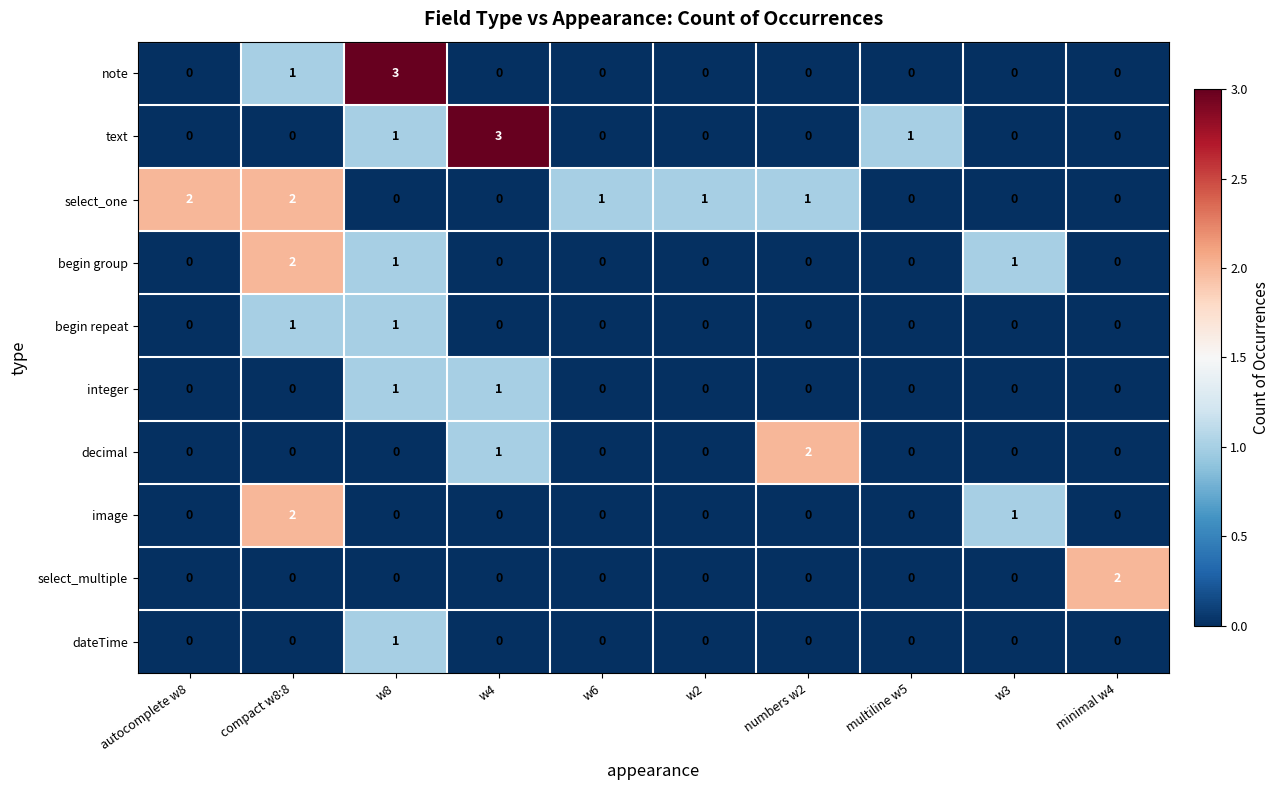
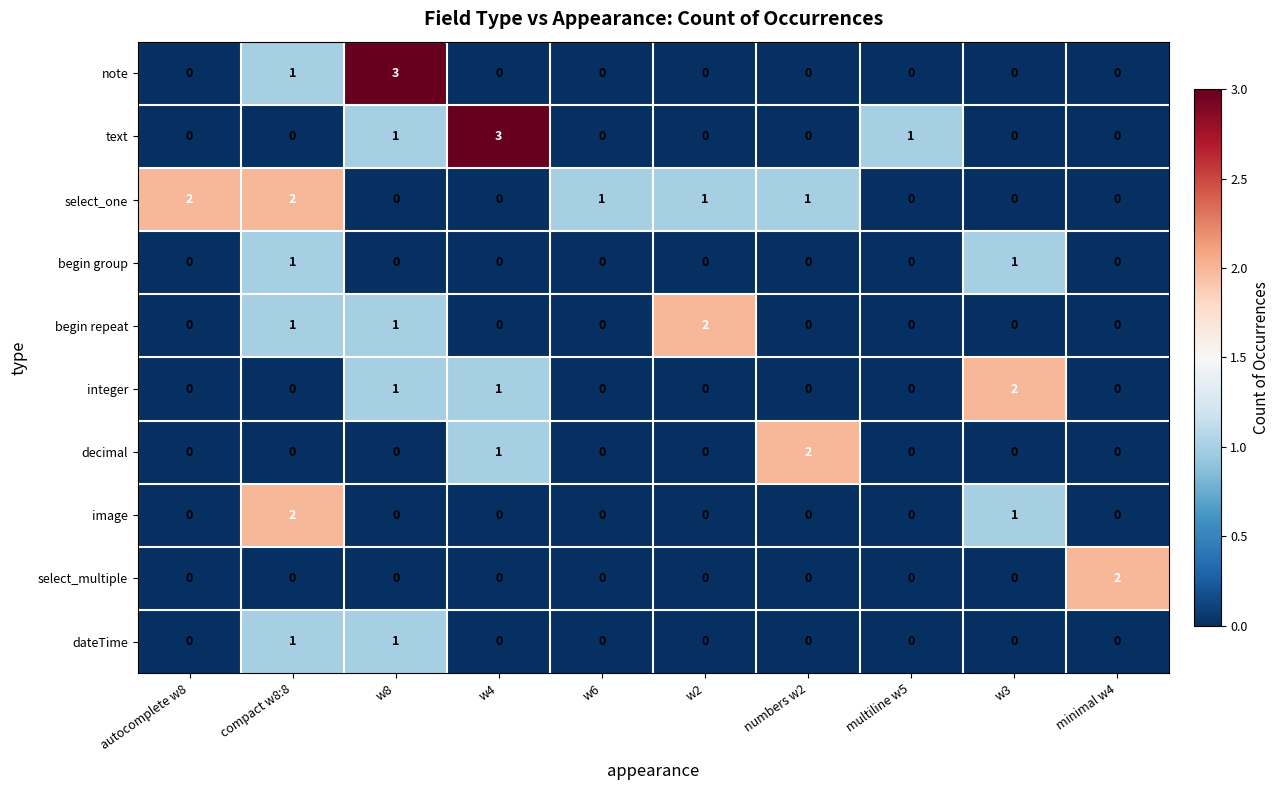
  {
    "note": {
      "autocomplete w8": 0,
      "compact w8:8": 1,
      "w8": 3,
      "w4": 0,
      "w6": 0,
      "w2": 0,
      "numbers w2": 0,
      "multiline w5": 0,
      "w3": 0,
      "minimal w4": 0
    },
    "text": {
      "autocomplete w8": 0,
      "compact w8:8": 0,
      "w8": 1,
      "w4": 3,
      "w6": 0,
      "w2": 0,
      "numbers w2": 0,
      "multiline w5": 1,
      "w3": 0,
      "minimal w4": 0
    },
    "select_one": {
      "autocomplete w8": 2,
      "compact w8:8": 2,
      "w8": 0,
      "w4": 0,
      "w6": 1,
      "w2": 1,
      "numbers w2": 1,
      "multiline w5": 0,
      "w3": 0,
      "minimal w4": 0
    },
    "begin group": {
      "autocomplete w8": 0,
-     "compact w8:8": 2,
-     "w8": 1,
+     "compact w8:8": 1,
+     "w8": 0,
      "w4": 0,
      "w6": 0,
      "w2": 0,
      "numbers w2": 0,
      "multiline w5": 0,
      "w3": 1,
      "minimal w4": 0
    },
    "begin repeat": {
      "autocomplete w8": 0,
      "compact w8:8": 1,
      "w8": 1,
      "w4": 0,
      "w6": 0,
-     "w2": 0,
+     "w2": 2,
      "numbers w2": 0,
      "multiline w5": 0,
      "w3": 0,
      "minimal w4": 0
    },
    "integer": {
      "autocomplete w8": 0,
      "compact w8:8": 0,
      "w8": 1,
      "w4": 1,
      "w6": 0,
      "w2": 0,
      "numbers w2": 0,
      "multiline w5": 0,
-     "w3": 0,
+     "w3": 2,
      "minimal w4": 0
    },
    "decimal": {
      "autocomplete w8": 0,
      "compact w8:8": 0,
      "w8": 0,
      "w4": 1,
      "w6": 0,
      "w2": 0,
      "numbers w2": 2,
      "multiline w5": 0,
      "w3": 0,
      "minimal w4": 0
    },
    "image": {
      "autocomplete w8": 0,
      "compact w8:8": 2,
      "w8": 0,
      "w4": 0,
      "w6": 0,
      "w2": 0,
      "numbers w2": 0,
      "multiline w5": 0,
      "w3": 1,
      "minimal w4": 0
    },
    "select_multiple": {
      "autocomplete w8": 0,
      "compact w8:8": 0,
      "w8": 0,
      "w4": 0,
      "w6": 0,
      "w2": 0,
      "numbers w2": 0,
      "multiline w5": 0,
      "w3": 0,
      "minimal w4": 2
    },
    "dateTime": {
      "autocomplete w8": 0,
-     "compact w8:8": 0,
+     "compact w8:8": 1,
      "w8": 1,
      "w4": 0,
      "w6": 0,
      "w2": 0,
      "numbers w2": 0,
      "multiline w5": 0,
      "w3": 0,
      "minimal w4": 0
    }
  }
